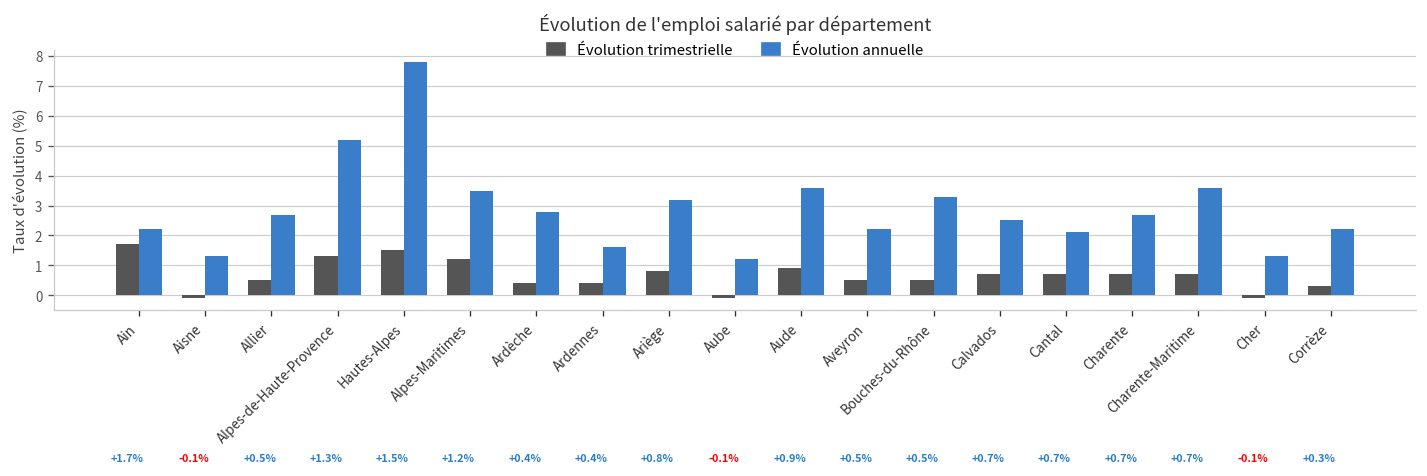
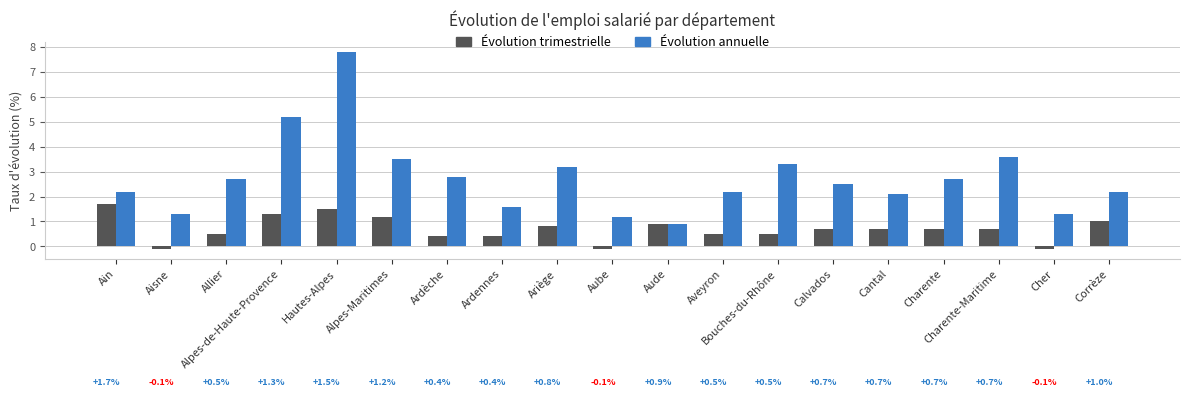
  {
    "Évolution trimestrielle": {
-     "Corrèze": "+0.3%"
+     "Corrèze": "+1.0%"
    },
    "Évolution annuelle": {
      "Ain": "2.2",
      "Aisne": "1.3",
      "Allier": "2.7",
      "Alpes-de-Haute-Provence": "5.2",
      "Hautes-Alpes": "7.8",
      "Alpes-Maritimes": "3.5",
      "Ardèche": "2.8",
      "Ardennes": "1.6",
      "Ariège": "3.2",
      "Aube": "1.2",
-     "Aude": "3.6",
+     "Aude": "0.9",
      "Aveyron": "2.2",
      "Bouches-du-Rhône": "3.3",
      "Calvados": "2.5",
      "Cantal": "2.1",
      "Charente": "2.7",
      "Charente-Maritime": "3.6",
      "Cher": "1.3",
      "Corrèze": "2.2"
    }
  }
